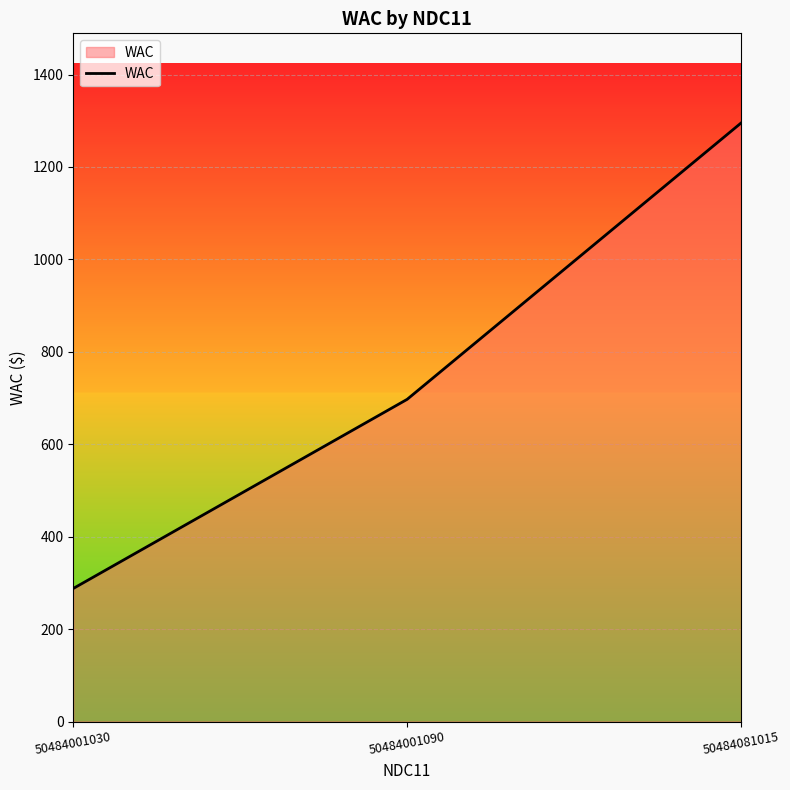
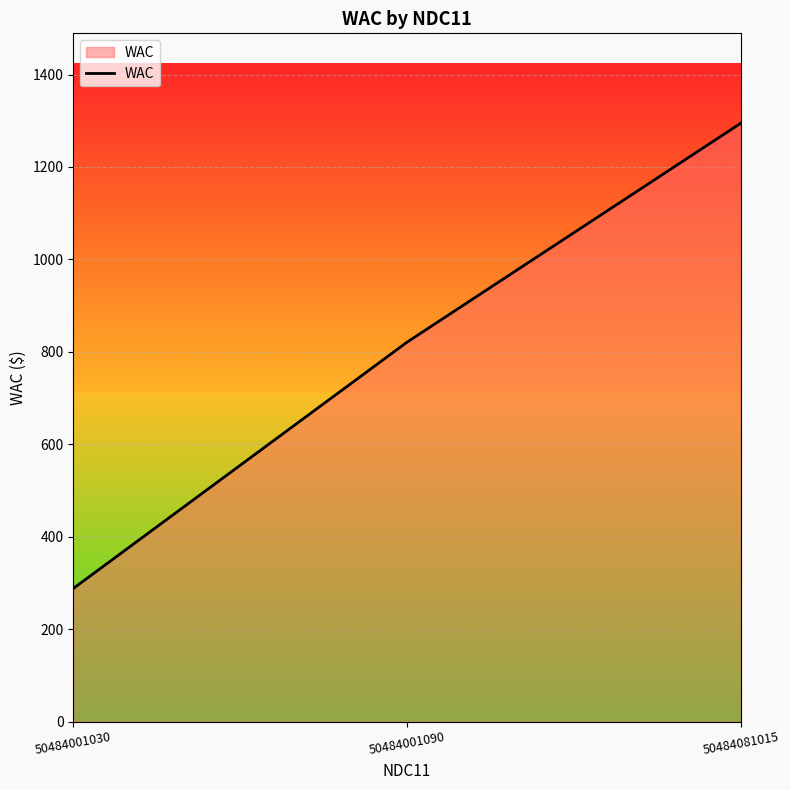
  {
    "50484001030": 290,
-   "50484001090": 700,
+   "50484001090": 820,
    "50484081015": 1290
  }
